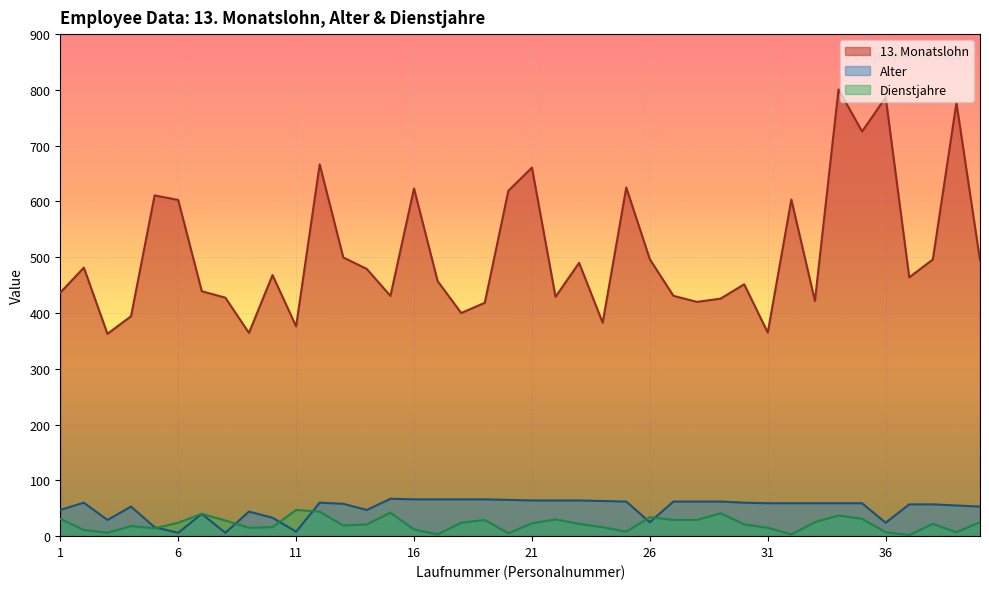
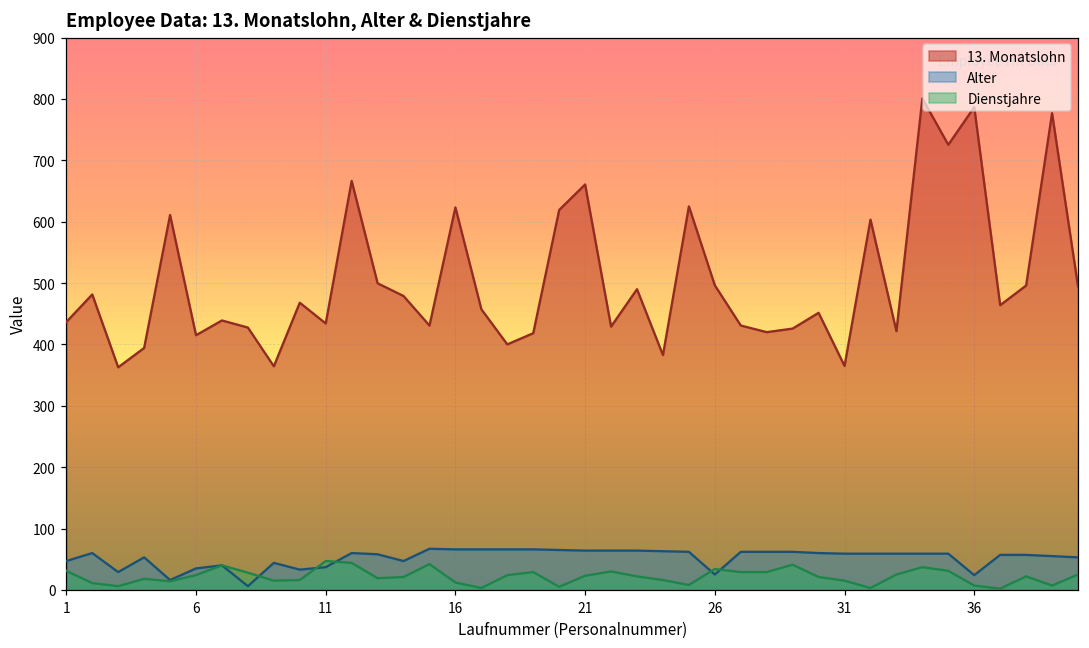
  {
    "13. Monatslohn": {
      "1": 440,
-     "6": 600,
-     "11": 380,
+     "6": 420,
+     "11": 430,
      "16": 620,
      "21": 660,
      "26": 500,
      "31": 370
    },
    "Alter": {
      "1": 50,
-     "6": 10,
-     "11": 10,
+     "6": 40,
+     "11": 40,
      "16": 70,
      "21": 60,
      "26": 30,
      "31": 60,
      "36": 20
    },
    "Dienstjahre": {
      "1": 30,
      "6": 20,
      "11": 50,
      "16": 10,
      "21": 20,
      "26": 30,
      "31": 20,
      "36": 10
    }
  }
